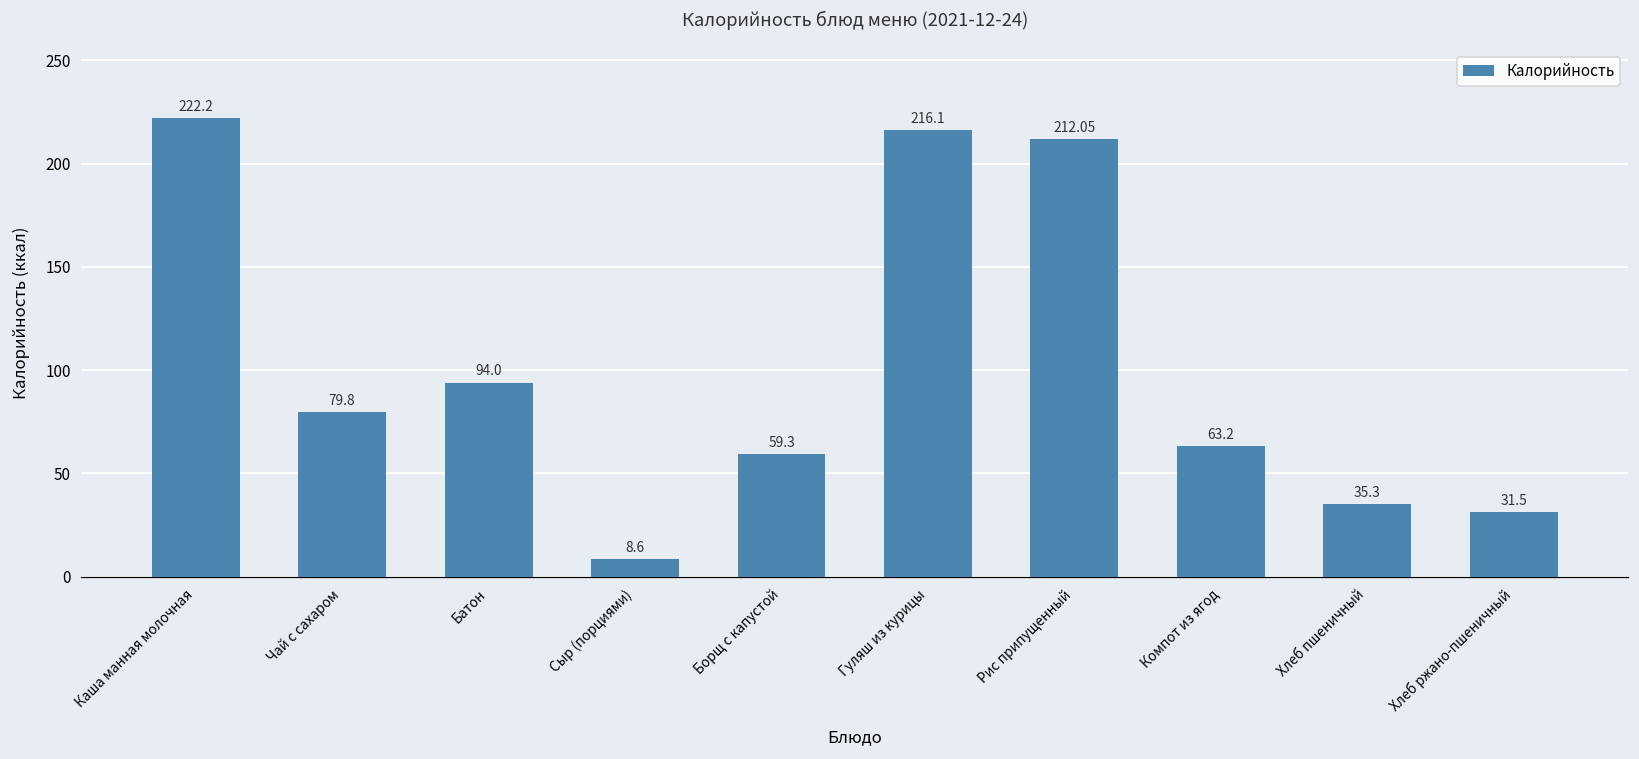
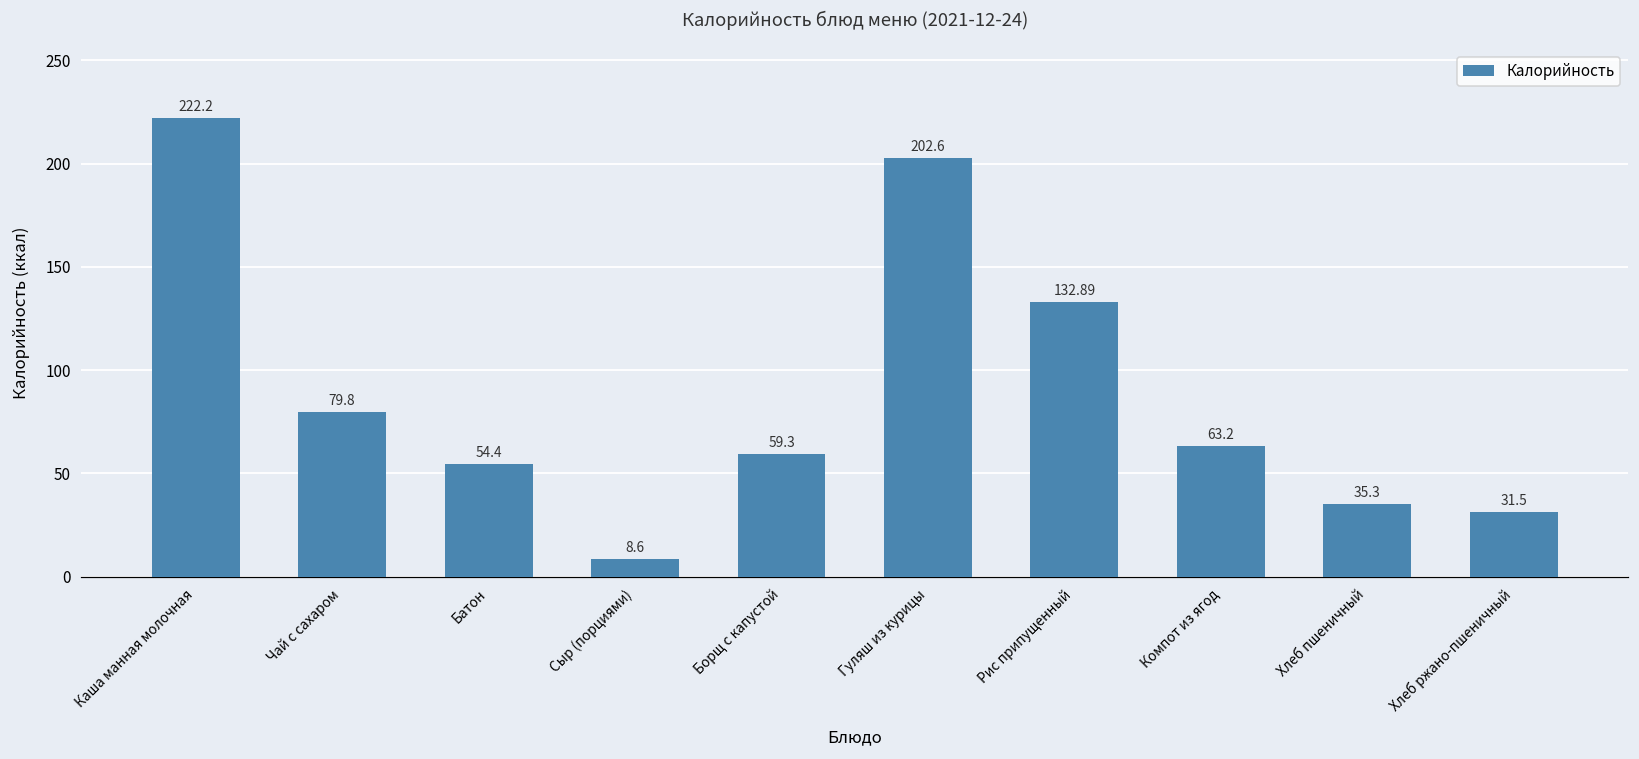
  {
    "Каша манная молочная": 222.2,
    "Чай с сахаром": 79.8,
-   "Батон": 94.0,
+   "Батон": 54.4,
    "Сыр (порциями)": 8.6,
    "Борщ с капустой": 59.3,
-   "Гуляш из курицы": 216.1,
-   "Рис припущенный": 212.05,
+   "Гуляш из курицы": 202.6,
+   "Рис припущенный": 132.89,
    "Компот из ягод": 63.2,
    "Хлеб пшеничный": 35.3,
    "Хлеб ржано-пшеничный": 31.5
  }
